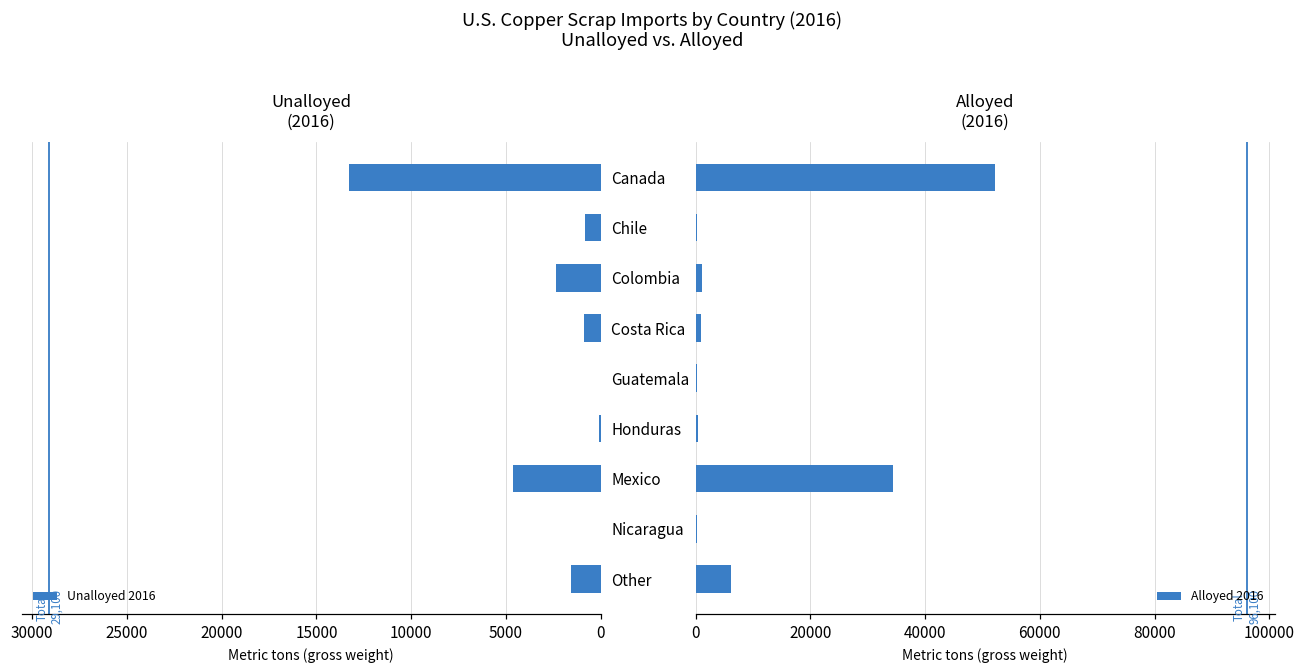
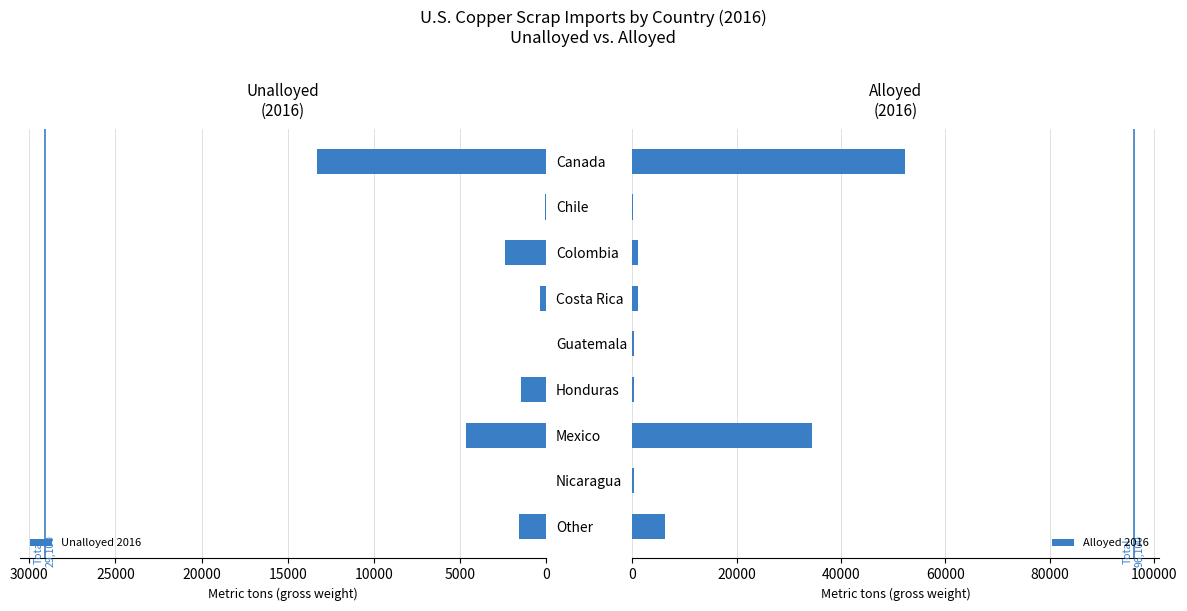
  {
    "Unalloyed (2016)": {
      "Canada": 13300,
-     "Chile": 800,
+     "Chile": 0,
      "Colombia": 2400,
-     "Costa Rica": 900,
+     "Costa Rica": 300,
      "Guatemala": 0,
-     "Honduras": 100,
+     "Honduras": 1400,
      "Mexico": 4600,
      "Nicaragua": 0,
      "Other": 1600
    }
  }
